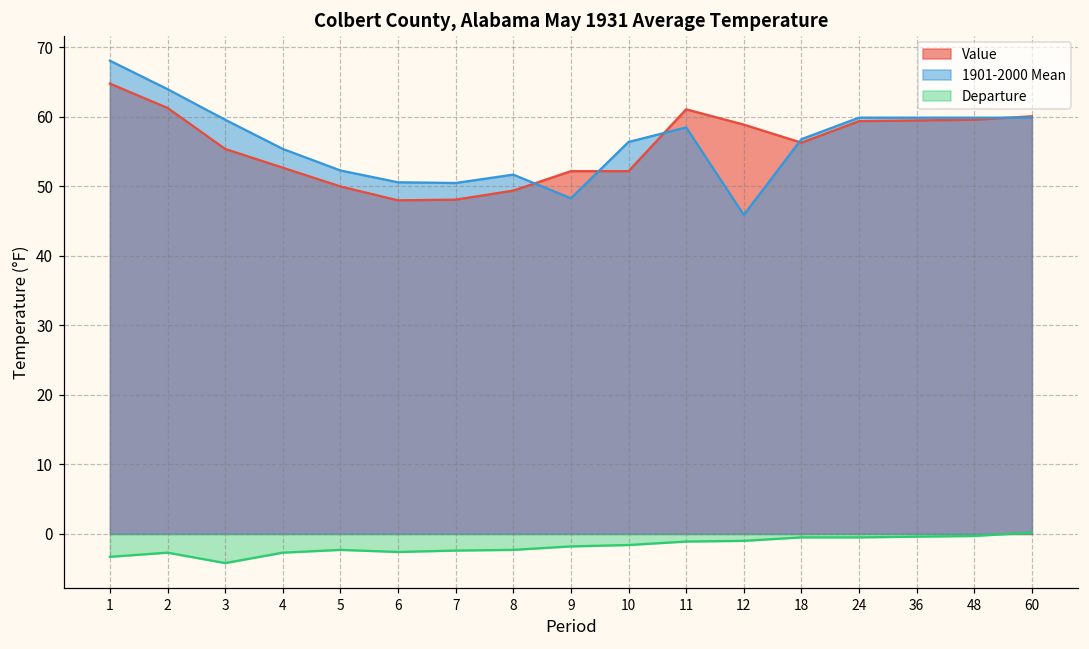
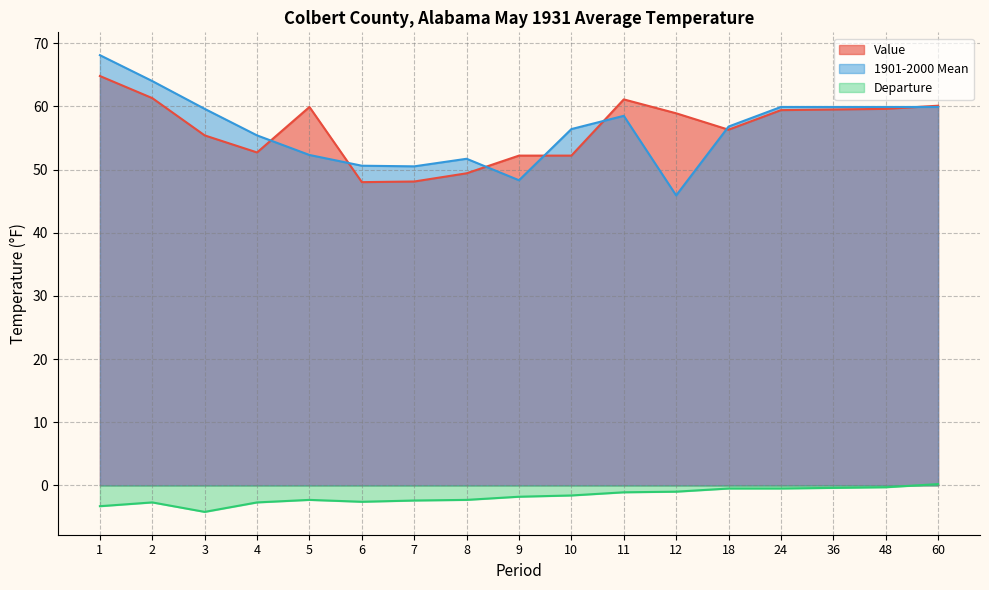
  {
    "Value": {
      "1": 65,
      "2": 61,
      "3": 55,
      "4": 53,
-     "5": 50,
+     "5": 60,
      "6": 48,
      "7": 48,
      "8": 49,
      "9": 52,
      "10": 52,
      "11": 61,
      "12": 59,
      "18": 56,
      "24": 59
    },
    "1901-2000 Mean": {
      "1": 68,
      "2": 64,
      "3": 60,
      "4": 55,
      "5": 52,
      "6": 51,
      "7": 51,
      "8": 52,
      "9": 48,
      "10": 56,
      "11": 59,
      "12": 46,
      "18": 57,
      "24": 60
    }
  }
